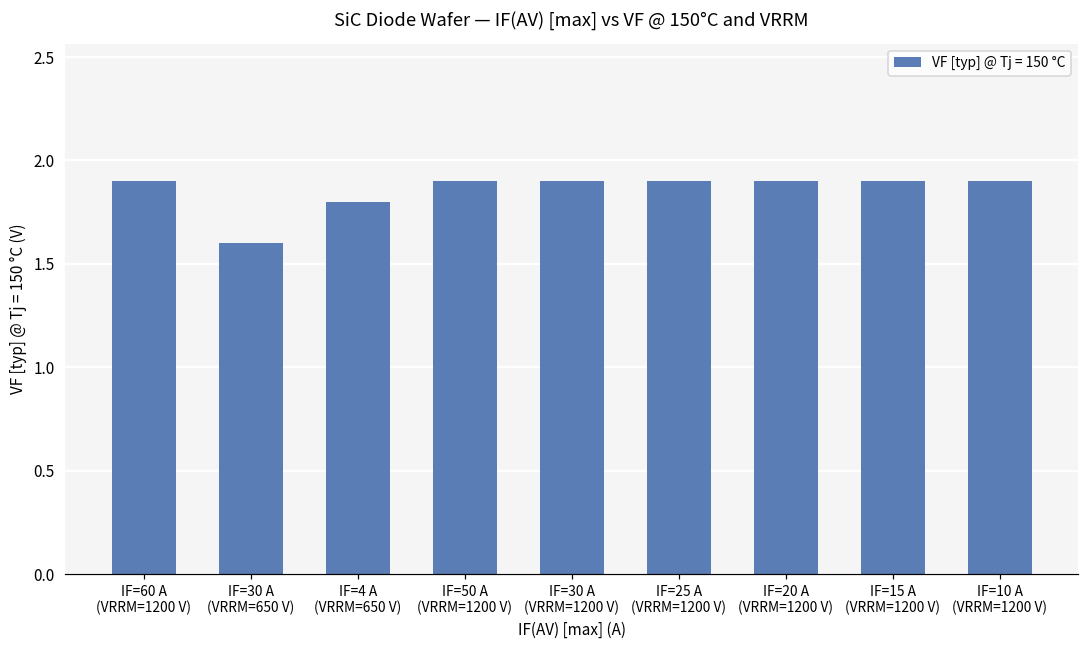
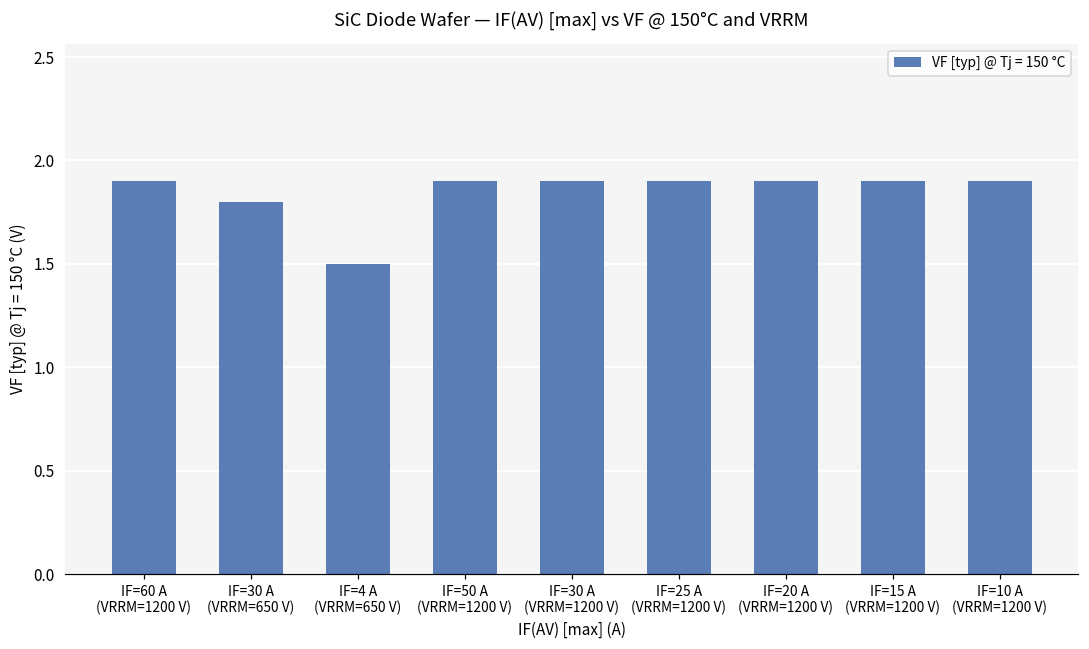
  {
    "IF=60 A (VRRM=1200 V)": 1.9,
-   "IF=30 A (VRRM=650 V)": 1.6,
-   "IF=4 A (VRRM=650 V)": 1.8,
+   "IF=30 A (VRRM=650 V)": 1.8,
+   "IF=4 A (VRRM=650 V)": 1.5,
    "IF=50 A (VRRM=1200 V)": 1.9,
    "IF=30 A (VRRM=1200 V)": 1.9,
    "IF=25 A (VRRM=1200 V)": 1.9,
    "IF=20 A (VRRM=1200 V)": 1.9,
    "IF=15 A (VRRM=1200 V)": 1.9,
    "IF=10 A (VRRM=1200 V)": 1.9
  }
